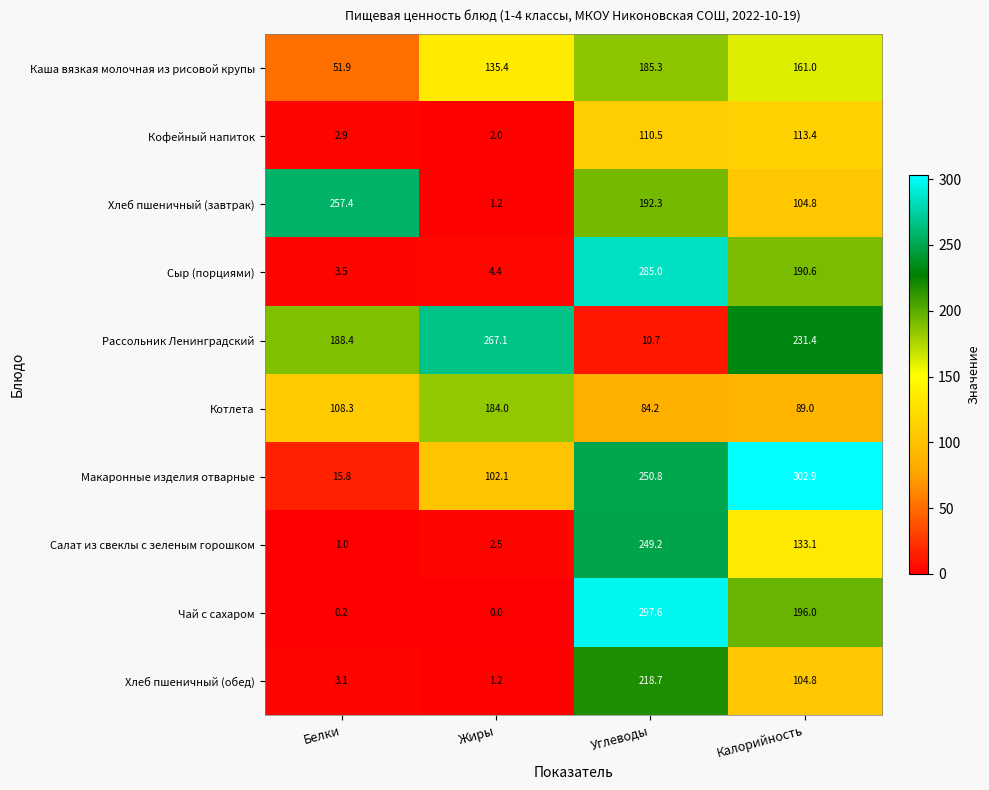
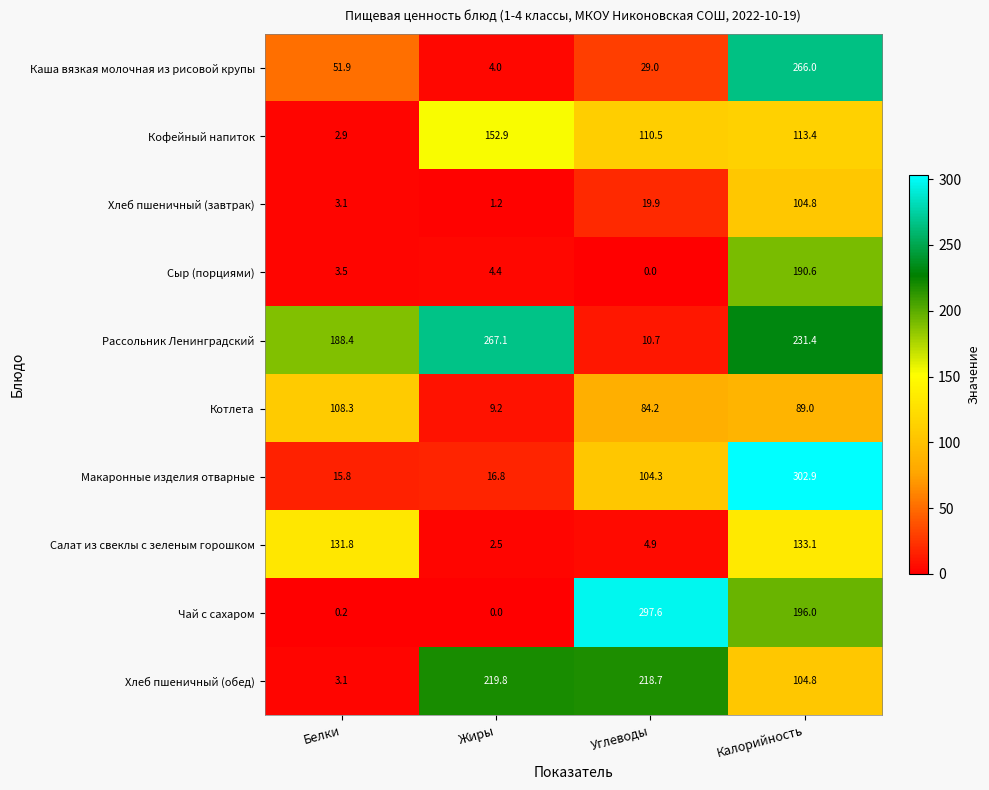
  {
    "Каша вязкая молочная из рисовой крупы": {
      "Белки": 51.9,
-     "Жиры": 135.4,
-     "Углеводы": 185.3,
-     "Калорийность": 161.0
+     "Жиры": 4.0,
+     "Углеводы": 29.0,
+     "Калорийность": 266.0
    },
    "Кофейный напиток": {
      "Белки": 2.9,
-     "Жиры": 2.0,
+     "Жиры": 152.9,
      "Углеводы": 110.5,
      "Калорийность": 113.4
    },
    "Хлеб пшеничный (завтрак)": {
-     "Белки": 257.4,
+     "Белки": 3.1,
      "Жиры": 1.2,
-     "Углеводы": 192.3,
+     "Углеводы": 19.9,
      "Калорийность": 104.8
    },
    "Сыр (порциями)": {
      "Белки": 3.5,
      "Жиры": 4.4,
-     "Углеводы": 285.0,
+     "Углеводы": 0.0,
      "Калорийность": 190.6
    },
    "Рассольник Ленинградский": {
      "Белки": 188.4,
      "Жиры": 267.1,
      "Углеводы": 10.7,
      "Калорийность": 231.4
    },
    "Котлета": {
      "Белки": 108.3,
-     "Жиры": 184.0,
+     "Жиры": 9.2,
      "Углеводы": 84.2,
      "Калорийность": 89.0
    },
    "Макаронные изделия отварные": {
      "Белки": 15.8,
-     "Жиры": 102.1,
-     "Углеводы": 250.8,
+     "Жиры": 16.8,
+     "Углеводы": 104.3,
      "Калорийность": 302.9
    },
    "Салат из свеклы с зеленым горошком": {
-     "Белки": 1.0,
+     "Белки": 131.8,
      "Жиры": 2.5,
-     "Углеводы": 249.2,
+     "Углеводы": 4.9,
      "Калорийность": 133.1
    },
    "Чай с сахаром": {
      "Белки": 0.2,
      "Жиры": 0.0,
      "Углеводы": 297.6,
      "Калорийность": 196.0
    },
    "Хлеб пшеничный (обед)": {
      "Белки": 3.1,
-     "Жиры": 1.2,
+     "Жиры": 219.8,
      "Углеводы": 218.7,
      "Калорийность": 104.8
    }
  }
